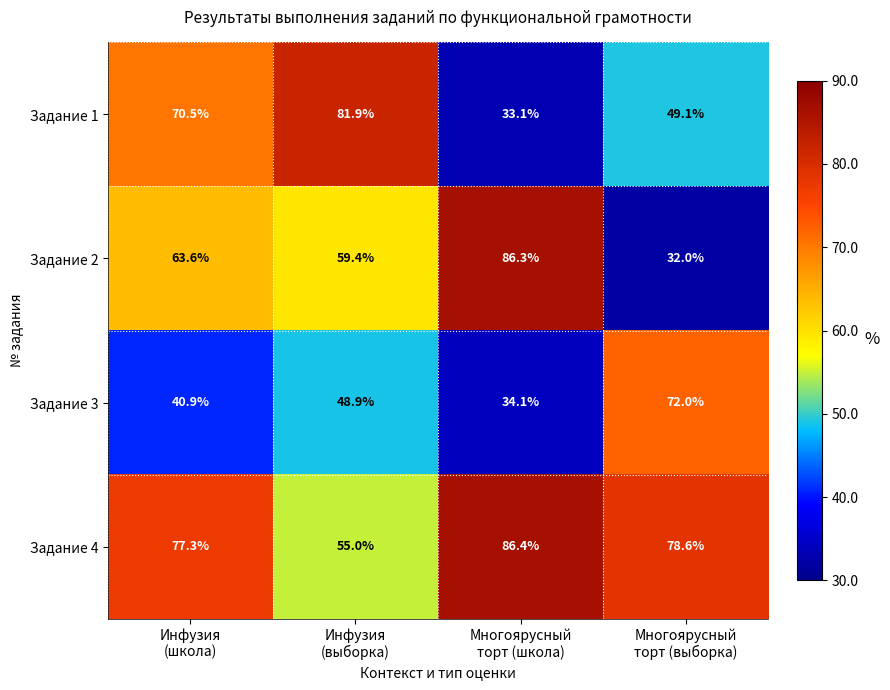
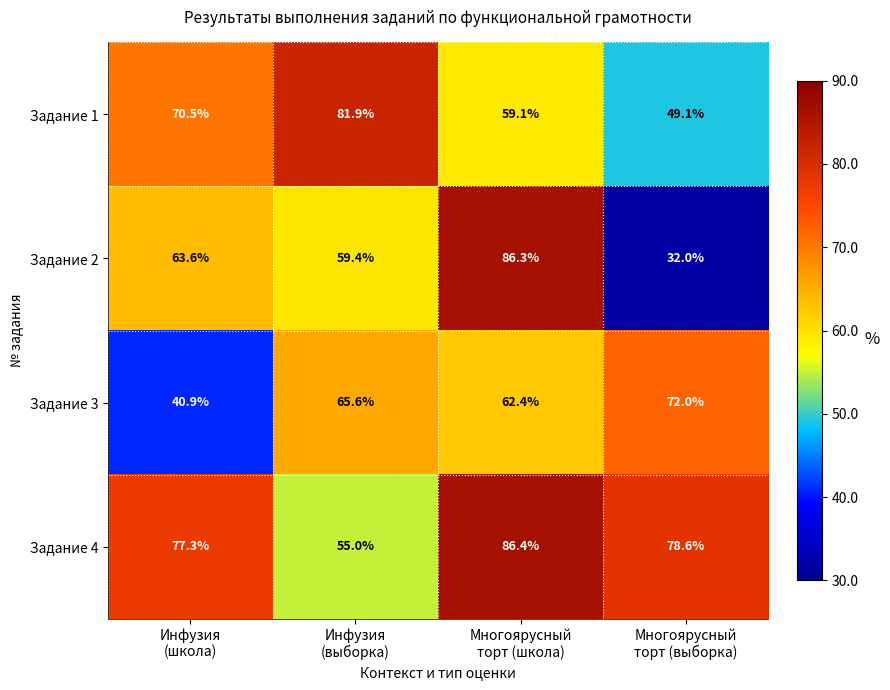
  {
    "Задание 1": {
      "Инфузия (школа)": "70.5%",
      "Инфузия (выборка)": "81.9%",
-     "Многоярусный торт (школа)": "33.1%",
+     "Многоярусный торт (школа)": "59.1%",
      "Многоярусный торт (выборка)": "49.1%"
    },
    "Задание 2": {
      "Инфузия (школа)": "63.6%",
      "Инфузия (выборка)": "59.4%",
      "Многоярусный торт (школа)": "86.3%",
      "Многоярусный торт (выборка)": "32.0%"
    },
    "Задание 3": {
      "Инфузия (школа)": "40.9%",
-     "Инфузия (выборка)": "48.9%",
-     "Многоярусный торт (школа)": "34.1%",
+     "Инфузия (выборка)": "65.6%",
+     "Многоярусный торт (школа)": "62.4%",
      "Многоярусный торт (выборка)": "72.0%"
    },
    "Задание 4": {
      "Инфузия (школа)": "77.3%",
      "Инфузия (выборка)": "55.0%",
      "Многоярусный торт (школа)": "86.4%",
      "Многоярусный торт (выборка)": "78.6%"
    }
  }
